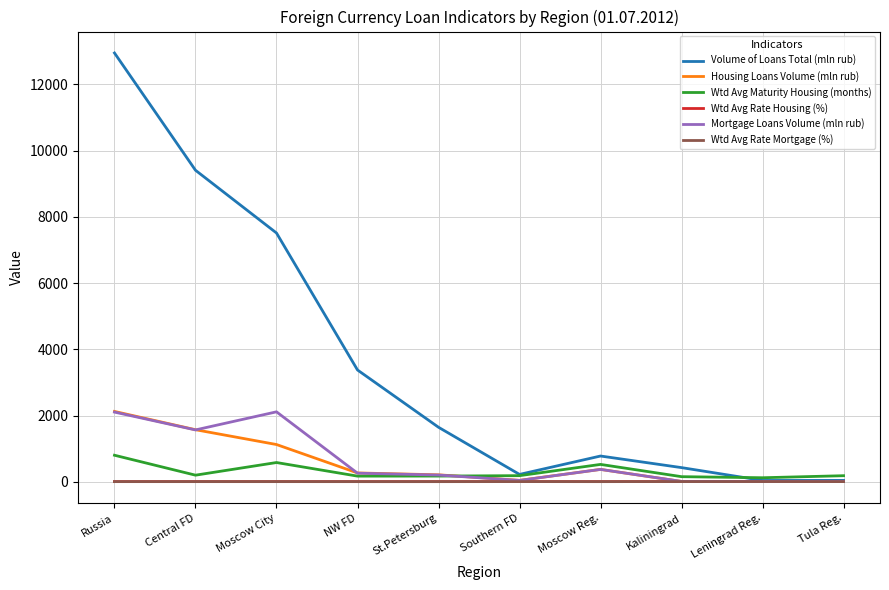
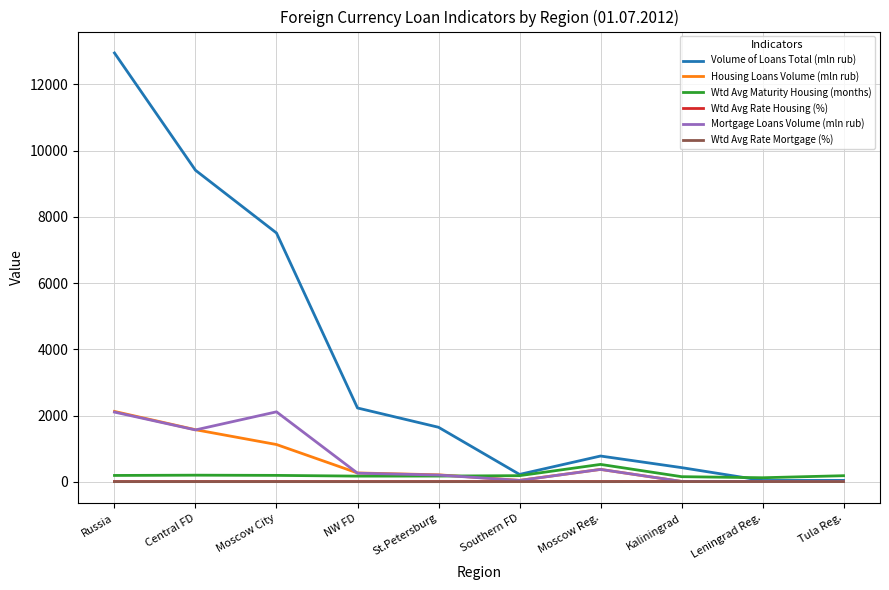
  {
    "Volume of Loans Total (mln rub)": {
      "Russia": 12900,
      "Central FD": 9400,
      "Moscow City": 7500,
-     "NW FD": 3400,
+     "NW FD": 2200,
      "St.Petersburg": 1700,
      "Moscow Reg.": 800,
      "Kaliningrad": 400
    },
    "Housing Loans Volume (mln rub)": {
      "Moscow City": 1100
    },
    "Wtd Avg Maturity Housing (months)": {
-     "Russia": 800,
+     "Russia": 200,
      "Central FD": 200,
-     "Moscow City": 600,
+     "Moscow City": 200,
      "NW FD": 200,
      "Moscow Reg.": 500,
      "Kaliningrad": 200,
      "Leningrad Reg.": 100,
      "Tula Reg.": 200
    },
    "Wtd Avg Rate Mortgage (%)": {
      "Russia": 0,
      "Central FD": 0,
      "Moscow City": 0,
      "NW FD": 0,
      "St.Petersburg": 0,
      "Moscow Reg.": 0
    },
    "Mortgage Loans Volume (mln rub)": {
      "Moscow City": 2100
    }
  }
